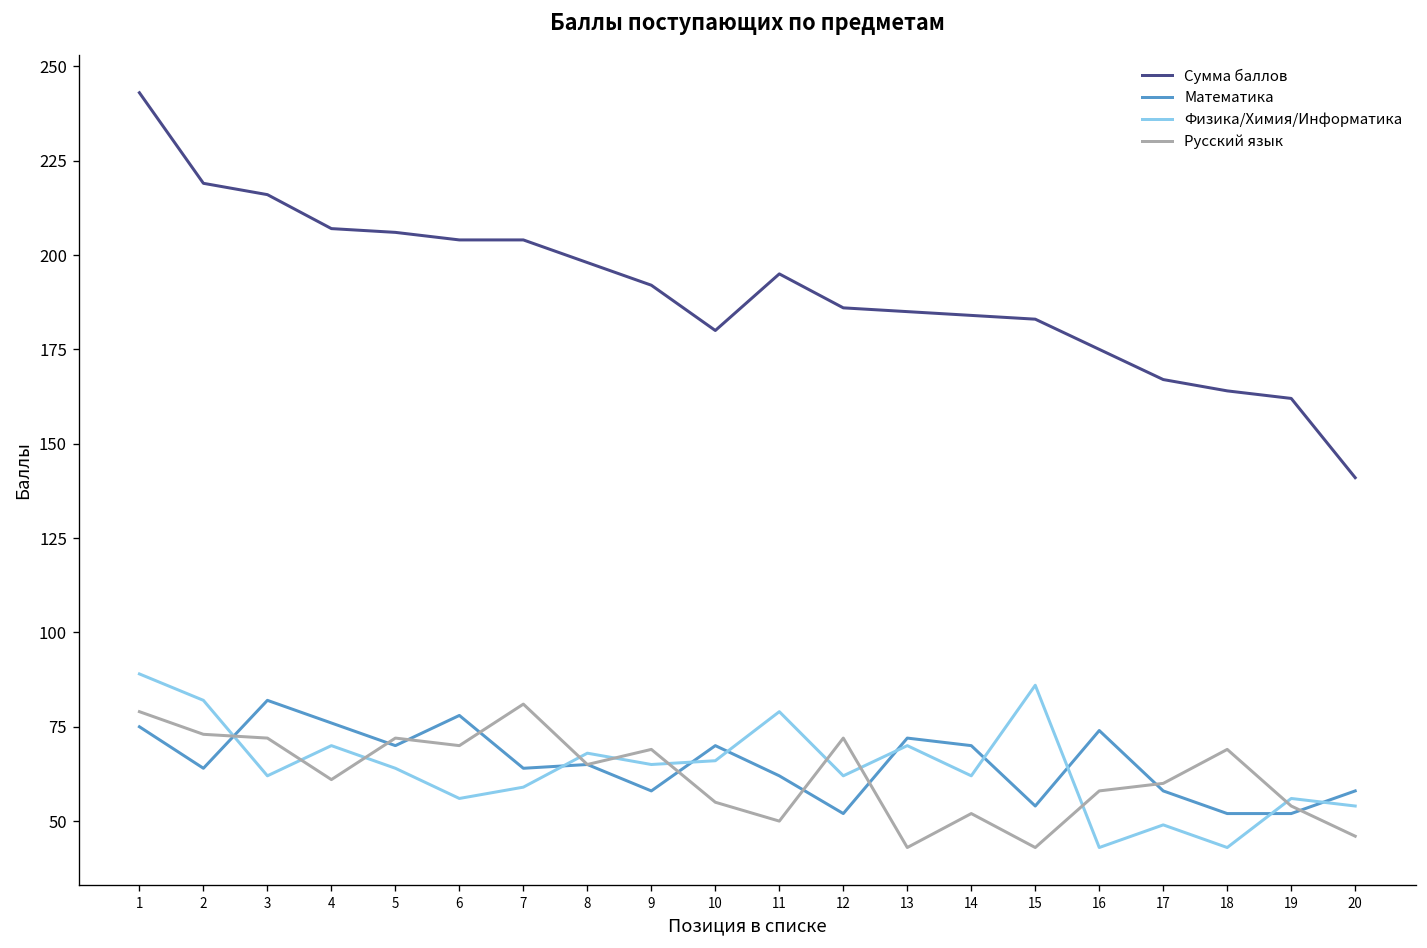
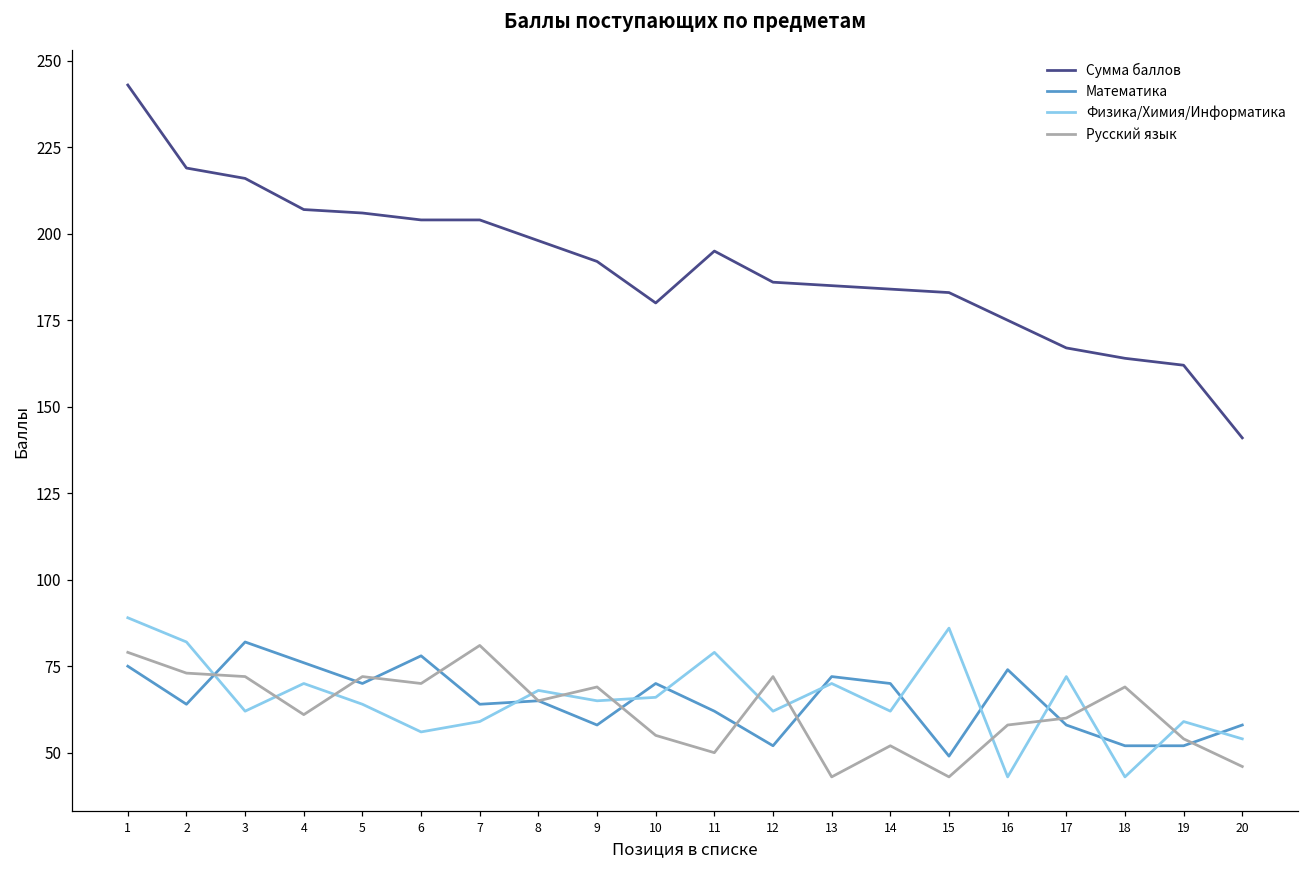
  {
    "Сумма баллов": {
      "1": 243,
      "2": 219,
      "3": 216,
      "4": 207,
      "5": 206,
      "6": 204,
      "7": 204,
      "8": 198,
      "9": 192,
      "10": 180,
      "11": 195,
      "12": 186,
      "13": 185,
      "14": 184,
      "15": 183,
      "16": 175,
      "17": 167,
      "18": 164,
      "19": 162,
      "20": 141
    },
    "Математика": {
      "1": 75,
      "2": 64,
      "3": 82,
      "4": 76,
      "5": 70,
      "6": 78,
      "7": 64,
      "9": 58,
      "10": 70,
      "11": 62,
      "12": 52,
      "13": 72,
      "14": 70,
-     "15": 54,
+     "15": 49,
      "16": 74,
      "17": 58,
      "18": 52,
      "19": 52,
      "20": 58
    },
    "Физика/Химия/Информатика": {
      "1": 89,
      "2": 82,
      "3": 62,
      "4": 70,
      "5": 64,
      "6": 56,
      "7": 59,
      "8": 68,
      "9": 65,
      "10": 66,
      "11": 79,
      "12": 62,
      "13": 70,
      "14": 62,
      "15": 86,
      "16": 43,
-     "17": 49,
+     "17": 72,
      "18": 43,
-     "19": 56,
+     "19": 59,
      "20": 54
    },
    "Русский язык": {
      "1": 79,
      "2": 73,
      "3": 72,
      "4": 61,
      "5": 72,
      "6": 70,
      "7": 81,
      "9": 69,
      "10": 55,
      "11": 50,
      "12": 72,
      "13": 43,
      "14": 52,
      "15": 43,
      "16": 58,
      "17": 60,
      "18": 69,
      "19": 54,
      "20": 46
    }
  }
